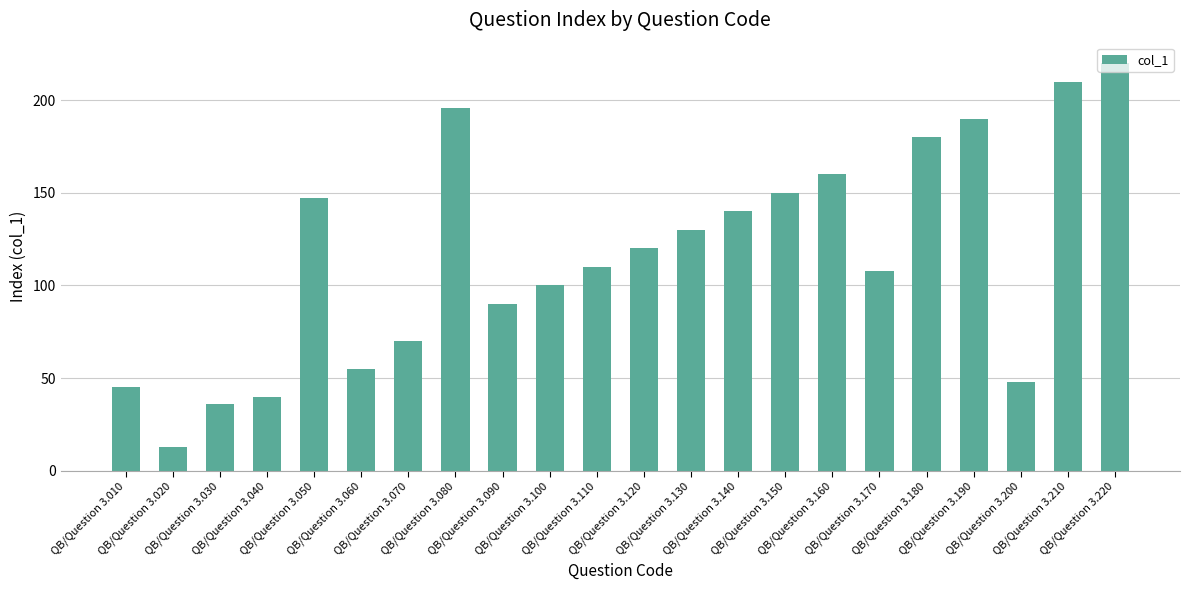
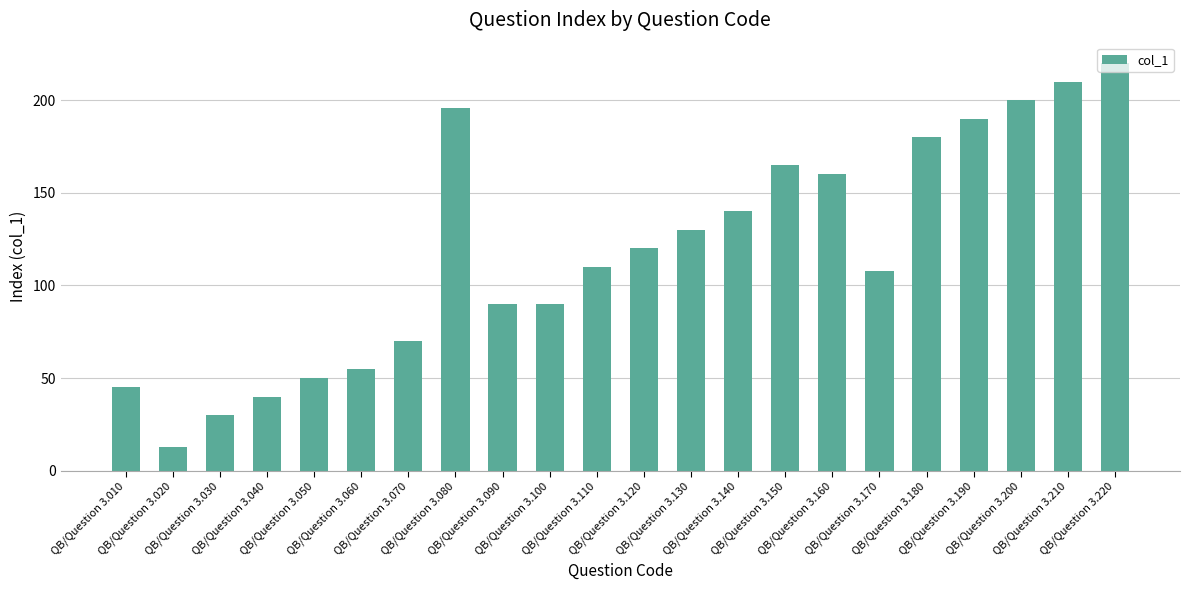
  {
    "QB/Question 3.010": 45,
    "QB/Question 3.020": 13,
-   "QB/Question 3.030": 36,
+   "QB/Question 3.030": 30,
    "QB/Question 3.040": 40,
-   "QB/Question 3.050": 147,
+   "QB/Question 3.050": 50,
    "QB/Question 3.060": 55,
    "QB/Question 3.070": 70,
    "QB/Question 3.080": 196,
    "QB/Question 3.090": 90,
-   "QB/Question 3.100": 100,
+   "QB/Question 3.100": 90,
    "QB/Question 3.110": 110,
    "QB/Question 3.120": 120,
    "QB/Question 3.130": 130,
    "QB/Question 3.140": 140,
-   "QB/Question 3.150": 150,
+   "QB/Question 3.150": 165,
    "QB/Question 3.160": 160,
    "QB/Question 3.170": 108,
    "QB/Question 3.180": 180,
    "QB/Question 3.190": 190,
-   "QB/Question 3.200": 48,
+   "QB/Question 3.200": 200,
    "QB/Question 3.210": 210
  }
